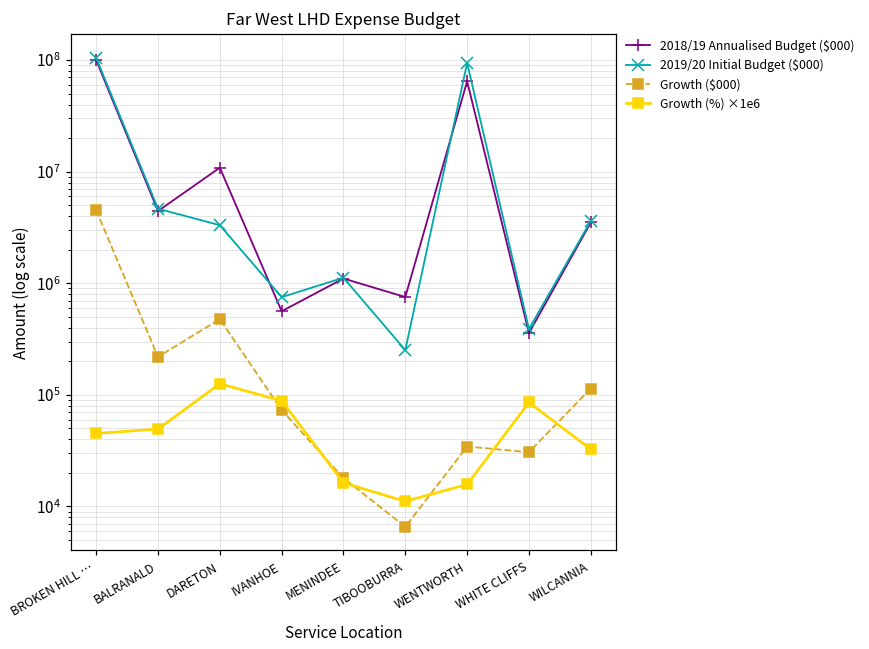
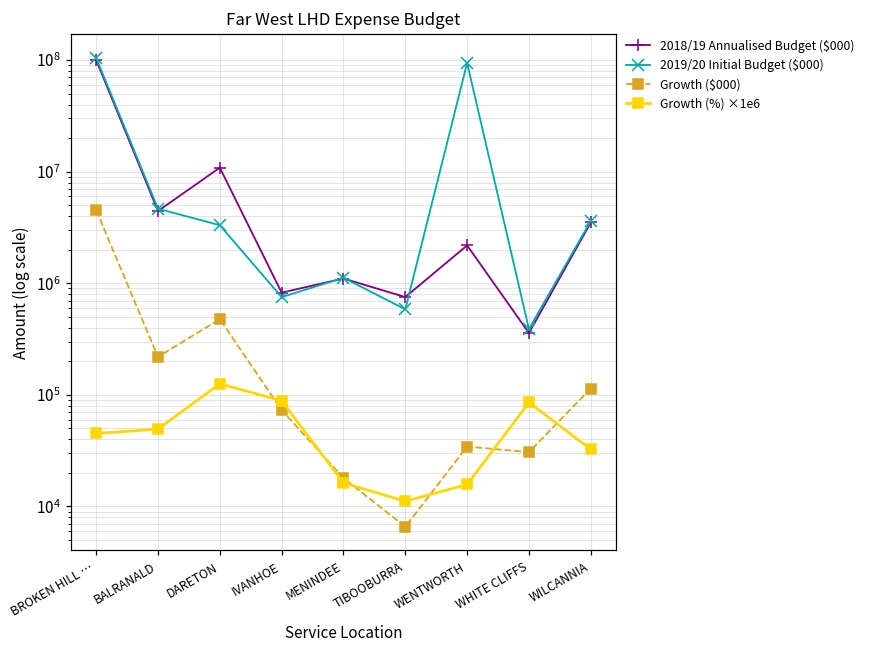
  {
    "2018/19 Annualised Budget ($000)": {
      "DARETON": 11000000,
-     "IVANHOE": 600000,
+     "IVANHOE": 800000,
      "TIBOOBURRA": 800000,
-     "WENTWORTH": 60000000,
+     "WENTWORTH": 2200000,
      "WHITE CLIFFS": 360000
    },
    "2019/20 Initial Budget ($000)": {
      "DARETON": 3300000,
      "IVANHOE": 800000,
-     "TIBOOBURRA": 250000,
+     "TIBOOBURRA": 600000,
      "WENTWORTH": 90000000,
      "WHITE CLIFFS": 390000
    },
    "Growth ($000)": {
      "BROKEN HILL …": 5000000,
      "BALRANALD": 220000,
      "DARETON": 500000,
      "IVANHOE": 70000,
      "MENINDEE": 18000,
      "TIBOOBURRA": 7000,
      "WENTWORTH": 34000,
      "WHITE CLIFFS": 31000,
      "WILCANNIA": 110000
    },
    "Growth (%) ×1e6": {
      "BROKEN HILL …": 50000,
      "BALRANALD": 50000,
      "DARETON": 130000,
      "IVANHOE": 90000,
      "MENINDEE": 16000,
      "TIBOOBURRA": 11000,
      "WENTWORTH": 16000,
      "WHITE CLIFFS": 90000,
      "WILCANNIA": 33000
    }
  }
